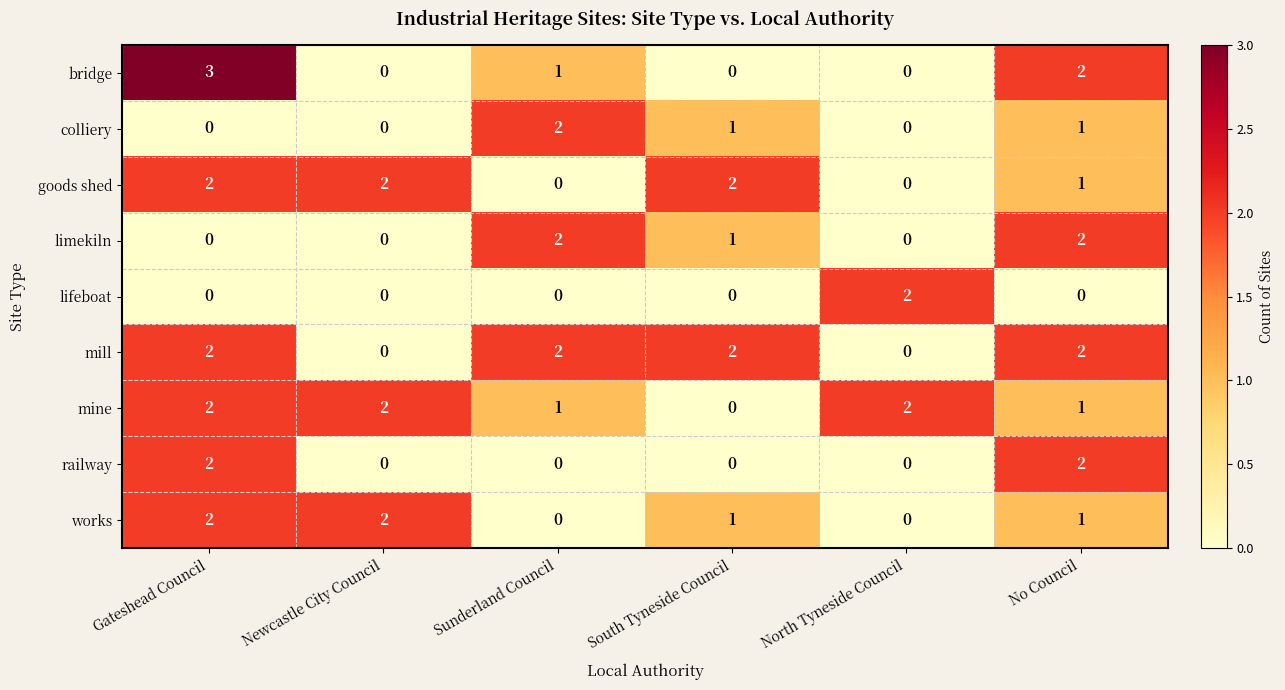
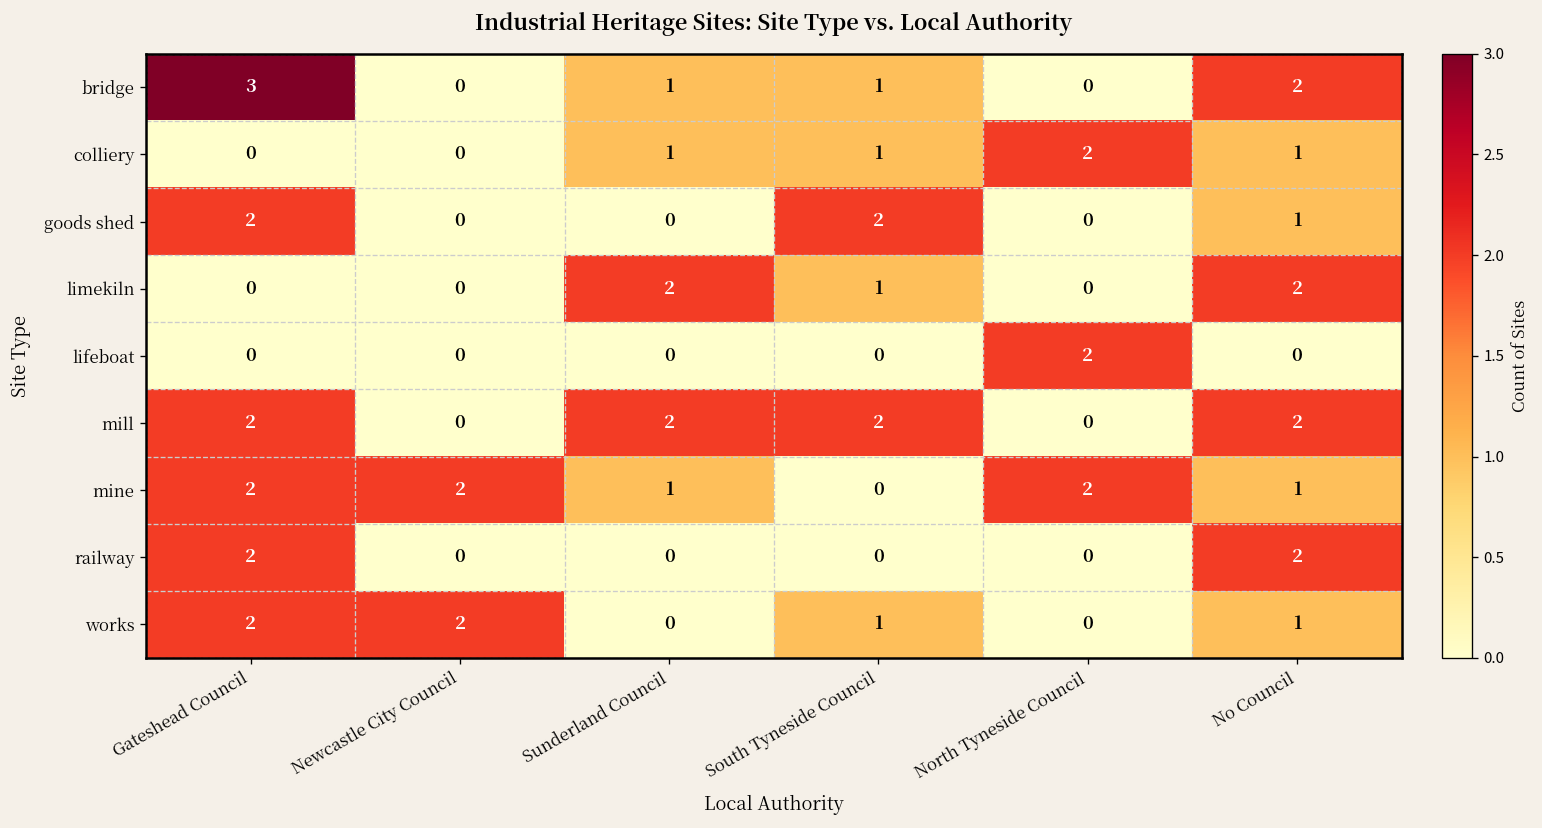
  {
    "bridge": {
      "Gateshead Council": 3,
      "Newcastle City Council": 0,
      "Sunderland Council": 1,
-     "South Tyneside Council": 0,
+     "South Tyneside Council": 1,
      "North Tyneside Council": 0,
      "No Council": 2
    },
    "colliery": {
      "Gateshead Council": 0,
      "Newcastle City Council": 0,
-     "Sunderland Council": 2,
+     "Sunderland Council": 1,
      "South Tyneside Council": 1,
-     "North Tyneside Council": 0,
+     "North Tyneside Council": 2,
      "No Council": 1
    },
    "goods shed": {
      "Gateshead Council": 2,
-     "Newcastle City Council": 2,
+     "Newcastle City Council": 0,
      "Sunderland Council": 0,
      "South Tyneside Council": 2,
      "North Tyneside Council": 0,
      "No Council": 1
    },
    "limekiln": {
      "Gateshead Council": 0,
      "Newcastle City Council": 0,
      "Sunderland Council": 2,
      "South Tyneside Council": 1,
      "North Tyneside Council": 0,
      "No Council": 2
    },
    "lifeboat": {
      "Gateshead Council": 0,
      "Newcastle City Council": 0,
      "Sunderland Council": 0,
      "South Tyneside Council": 0,
      "North Tyneside Council": 2,
      "No Council": 0
    },
    "mill": {
      "Gateshead Council": 2,
      "Newcastle City Council": 0,
      "Sunderland Council": 2,
      "South Tyneside Council": 2,
      "North Tyneside Council": 0,
      "No Council": 2
    },
    "mine": {
      "Gateshead Council": 2,
      "Newcastle City Council": 2,
      "Sunderland Council": 1,
      "South Tyneside Council": 0,
      "North Tyneside Council": 2,
      "No Council": 1
    },
    "railway": {
      "Gateshead Council": 2,
      "Newcastle City Council": 0,
      "Sunderland Council": 0,
      "South Tyneside Council": 0,
      "North Tyneside Council": 0,
      "No Council": 2
    },
    "works": {
      "Gateshead Council": 2,
      "Newcastle City Council": 2,
      "Sunderland Council": 0,
      "South Tyneside Council": 1,
      "North Tyneside Council": 0,
      "No Council": 1
    }
  }
